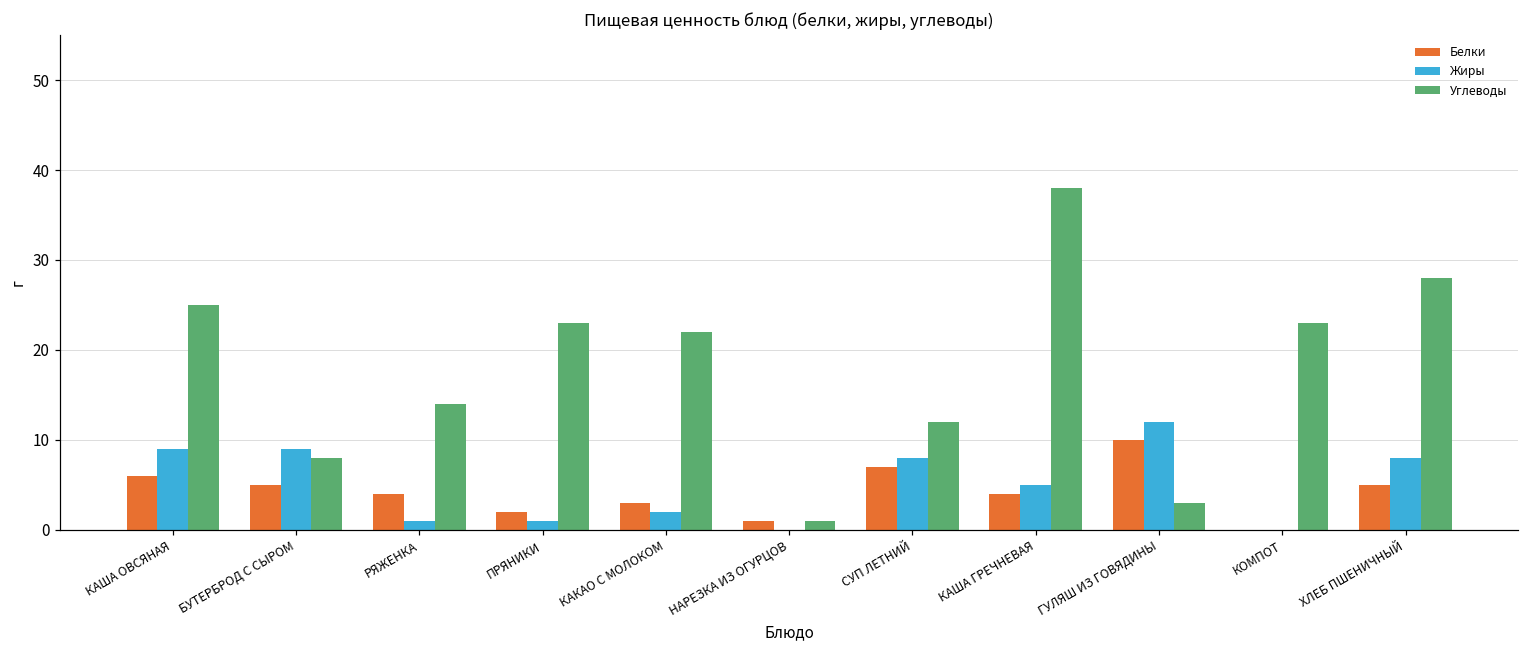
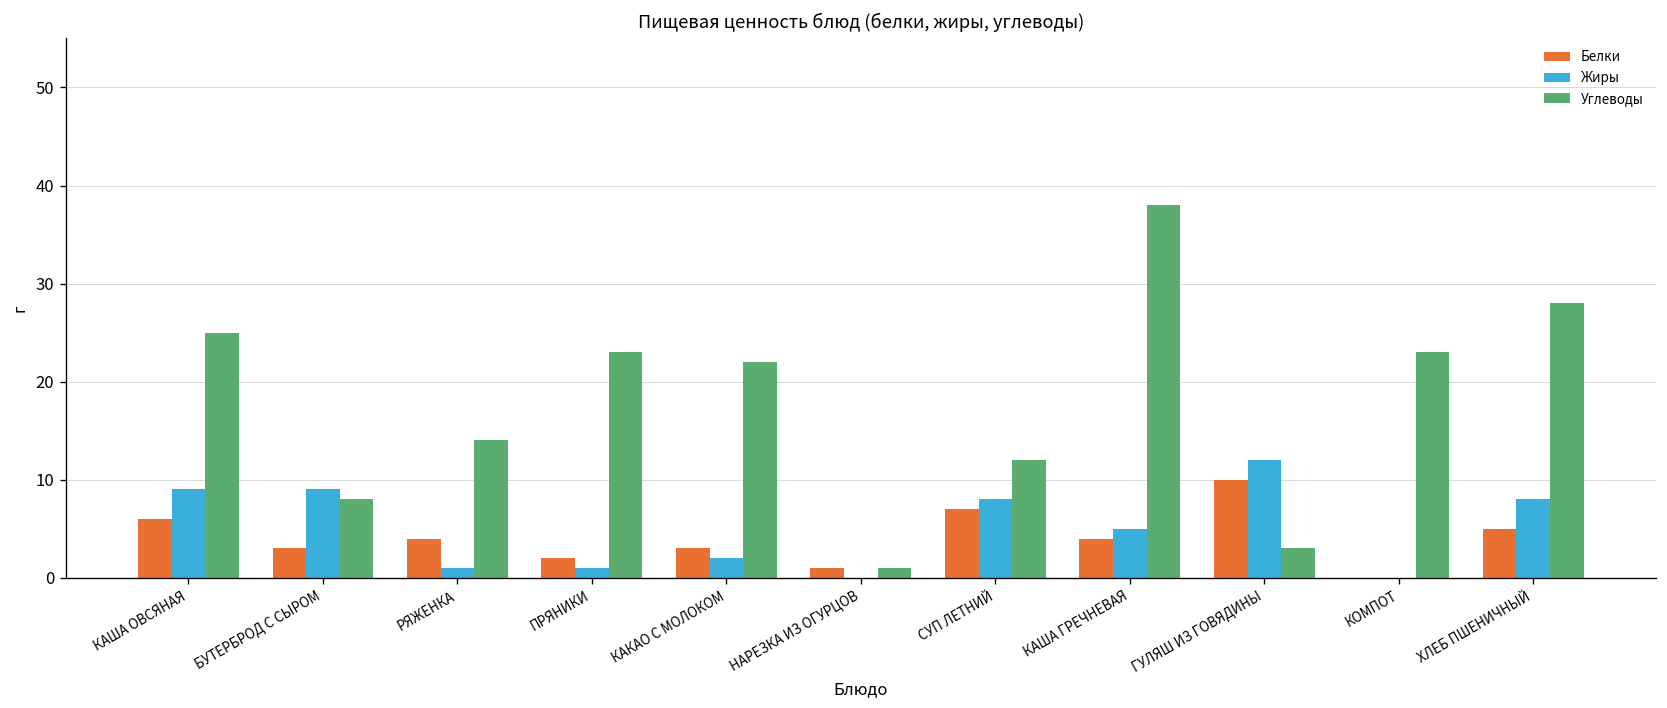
  {
    "Белки": {
      "КАША ОВСЯНАЯ": 6,
-     "БУТЕРБРОД С СЫРОМ": 5,
+     "БУТЕРБРОД С СЫРОМ": 3,
      "РЯЖЕНКА": 4,
      "ПРЯНИКИ": 2,
      "КАКАО С МОЛОКОМ": 3,
      "НАРЕЗКА ИЗ ОГУРЦОВ": 1,
      "СУП ЛЕТНИЙ": 7,
      "КАША ГРЕЧНЕВАЯ": 4,
      "ГУЛЯШ ИЗ ГОВЯДИНЫ": 10,
      "КОМПОТ": 0,
      "ХЛЕБ ПШЕНИЧНЫЙ": 5
    },
    "Жиры": {
      "КАША ОВСЯНАЯ": 9,
      "БУТЕРБРОД С СЫРОМ": 9,
      "РЯЖЕНКА": 1,
      "ПРЯНИКИ": 1,
      "КАКАО С МОЛОКОМ": 2,
      "НАРЕЗКА ИЗ ОГУРЦОВ": 0,
      "СУП ЛЕТНИЙ": 8,
      "КАША ГРЕЧНЕВАЯ": 5,
      "ГУЛЯШ ИЗ ГОВЯДИНЫ": 12,
      "КОМПОТ": 0,
      "ХЛЕБ ПШЕНИЧНЫЙ": 8
    },
    "Углеводы": {
      "КАША ОВСЯНАЯ": 25,
      "БУТЕРБРОД С СЫРОМ": 8,
      "РЯЖЕНКА": 14,
      "ПРЯНИКИ": 23,
      "КАКАО С МОЛОКОМ": 22,
      "НАРЕЗКА ИЗ ОГУРЦОВ": 1,
      "СУП ЛЕТНИЙ": 12,
      "КАША ГРЕЧНЕВАЯ": 38,
      "ГУЛЯШ ИЗ ГОВЯДИНЫ": 3,
      "КОМПОТ": 23,
      "ХЛЕБ ПШЕНИЧНЫЙ": 28
    }
  }
